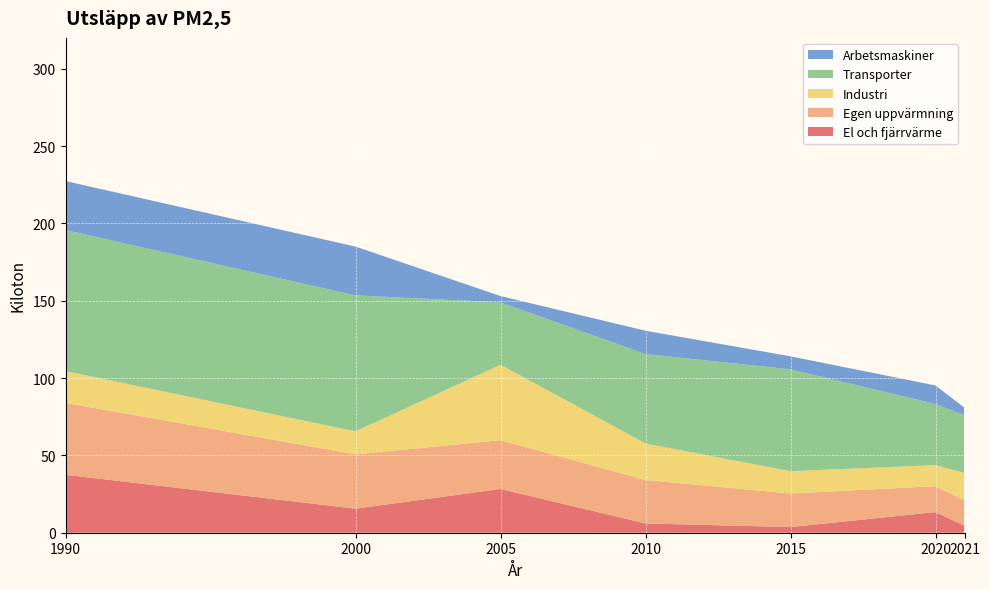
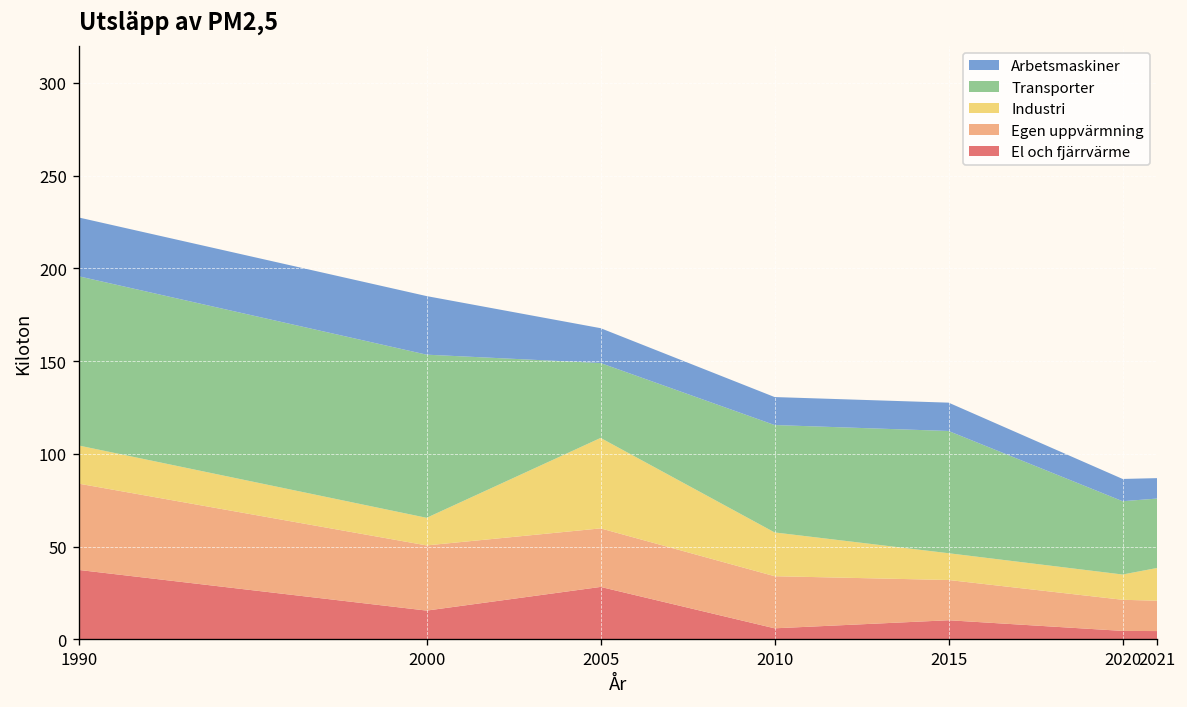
  {
    "El och fjärrvärme": {
      "1990": 37,
      "2000": 16,
      "2005": 28,
      "2010": 6,
-     "2015": 4,
-     "2020": 13,
+     "2015": 10,
+     "2020": 5,
      "2021": 5
    },
    "Transporter": {
      "1990": 91,
      "2000": 88,
      "2005": 40,
      "2010": 58,
      "2015": 66,
      "2020": 40,
      "2021": 37
    },
    "Arbetsmaskiner": {
      "1990": 32,
      "2000": 32,
-     "2005": 4,
+     "2005": 19,
      "2010": 15,
-     "2015": 8,
+     "2015": 15,
      "2020": 12,
-     "2021": 5
+     "2021": 11
    }
  }
